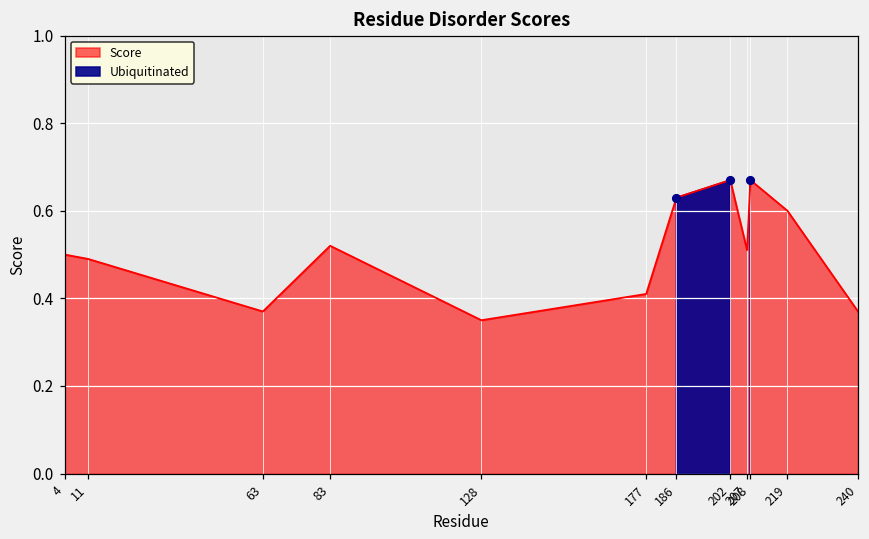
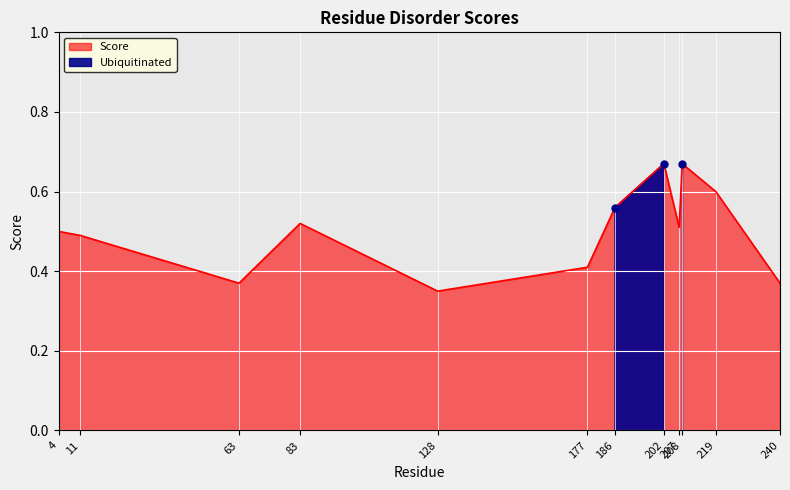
  {
    "Score": {
      "4": 0.50,
      "11": 0.49,
      "63": 0.37,
      "83": 0.52,
      "128": 0.35,
      "177": 0.41,
-     "186": 0.63,
+     "186": 0.56,
      "207": 0.51,
      "219": 0.60,
      "240": 0.37
    }
  }
